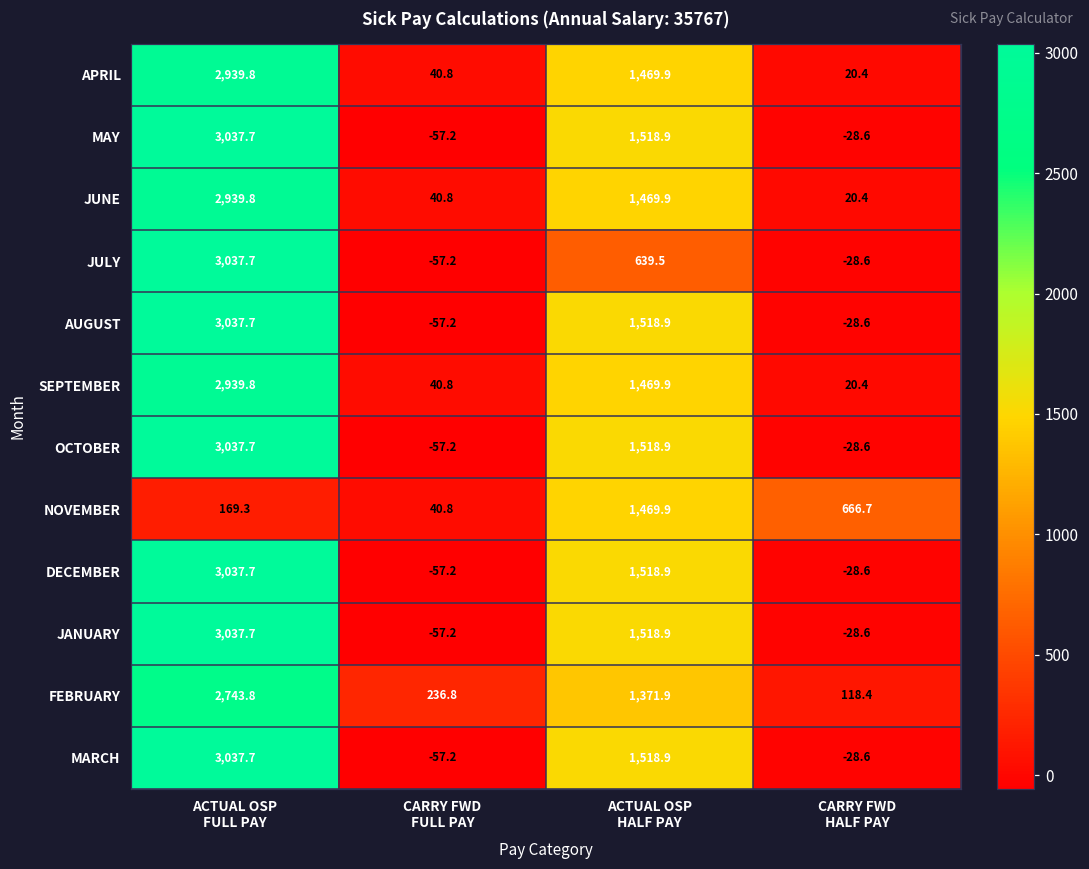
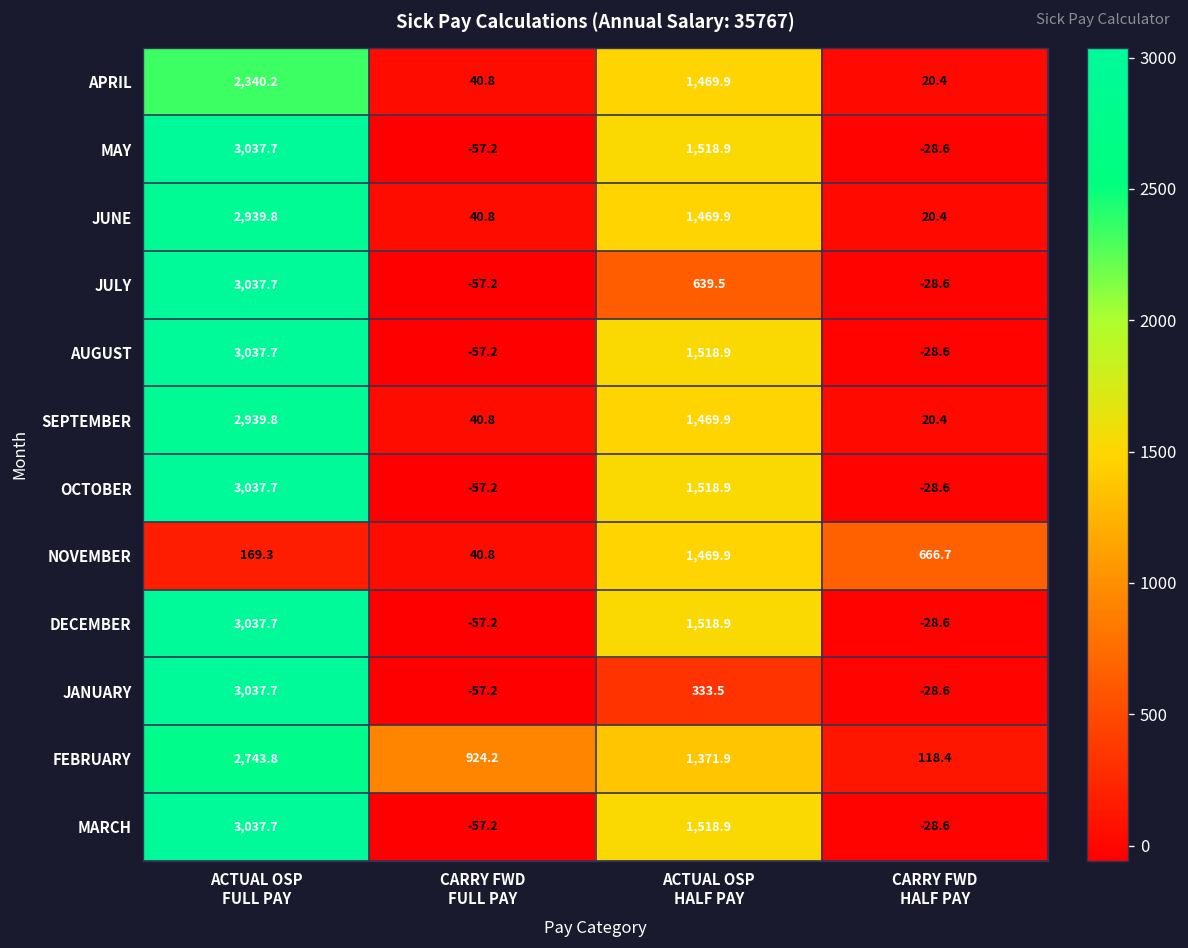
  {
    "APRIL": {
-     "ACTUAL OSP FULL PAY": "2,939.8",
+     "ACTUAL OSP FULL PAY": "2,340.2",
      "CARRY FWD FULL PAY": "40.8",
      "ACTUAL OSP HALF PAY": "1,469.9",
      "CARRY FWD HALF PAY": "20.4"
    },
    "MAY": {
      "ACTUAL OSP FULL PAY": "3,037.7",
      "CARRY FWD FULL PAY": "-57.2",
      "ACTUAL OSP HALF PAY": "1,518.9",
      "CARRY FWD HALF PAY": "-28.6"
    },
    "JUNE": {
      "ACTUAL OSP FULL PAY": "2,939.8",
      "CARRY FWD FULL PAY": "40.8",
      "ACTUAL OSP HALF PAY": "1,469.9",
      "CARRY FWD HALF PAY": "20.4"
    },
    "JULY": {
      "ACTUAL OSP FULL PAY": "3,037.7",
      "CARRY FWD FULL PAY": "-57.2",
      "ACTUAL OSP HALF PAY": "639.5",
      "CARRY FWD HALF PAY": "-28.6"
    },
    "AUGUST": {
      "ACTUAL OSP FULL PAY": "3,037.7",
      "CARRY FWD FULL PAY": "-57.2",
      "ACTUAL OSP HALF PAY": "1,518.9",
      "CARRY FWD HALF PAY": "-28.6"
    },
    "SEPTEMBER": {
      "ACTUAL OSP FULL PAY": "2,939.8",
      "CARRY FWD FULL PAY": "40.8",
      "ACTUAL OSP HALF PAY": "1,469.9",
      "CARRY FWD HALF PAY": "20.4"
    },
    "OCTOBER": {
      "ACTUAL OSP FULL PAY": "3,037.7",
      "CARRY FWD FULL PAY": "-57.2",
      "ACTUAL OSP HALF PAY": "1,518.9",
      "CARRY FWD HALF PAY": "-28.6"
    },
    "NOVEMBER": {
      "ACTUAL OSP FULL PAY": "169.3",
      "CARRY FWD FULL PAY": "40.8",
      "ACTUAL OSP HALF PAY": "1,469.9",
      "CARRY FWD HALF PAY": "666.7"
    },
    "DECEMBER": {
      "ACTUAL OSP FULL PAY": "3,037.7",
      "CARRY FWD FULL PAY": "-57.2",
      "ACTUAL OSP HALF PAY": "1,518.9",
      "CARRY FWD HALF PAY": "-28.6"
    },
    "JANUARY": {
      "ACTUAL OSP FULL PAY": "3,037.7",
      "CARRY FWD FULL PAY": "-57.2",
-     "ACTUAL OSP HALF PAY": "1,518.9",
+     "ACTUAL OSP HALF PAY": "333.5",
      "CARRY FWD HALF PAY": "-28.6"
    },
    "FEBRUARY": {
      "ACTUAL OSP FULL PAY": "2,743.8",
-     "CARRY FWD FULL PAY": "236.8",
+     "CARRY FWD FULL PAY": "924.2",
      "ACTUAL OSP HALF PAY": "1,371.9",
      "CARRY FWD HALF PAY": "118.4"
    },
    "MARCH": {
      "ACTUAL OSP FULL PAY": "3,037.7",
      "CARRY FWD FULL PAY": "-57.2",
      "ACTUAL OSP HALF PAY": "1,518.9",
      "CARRY FWD HALF PAY": "-28.6"
    }
  }
